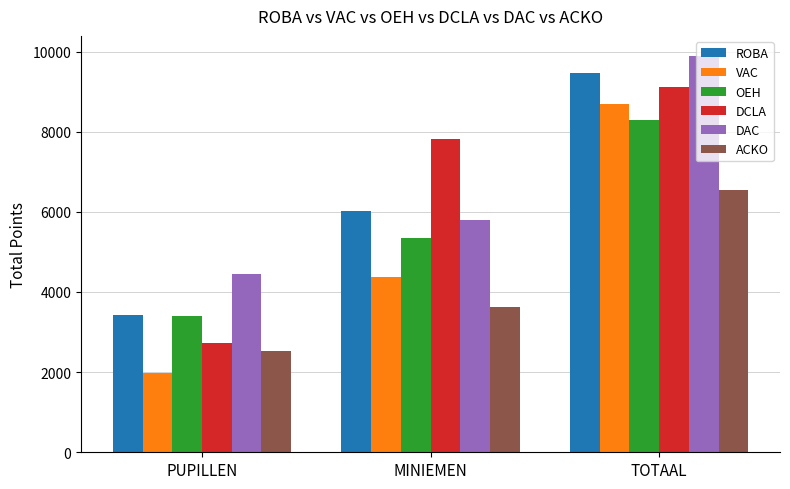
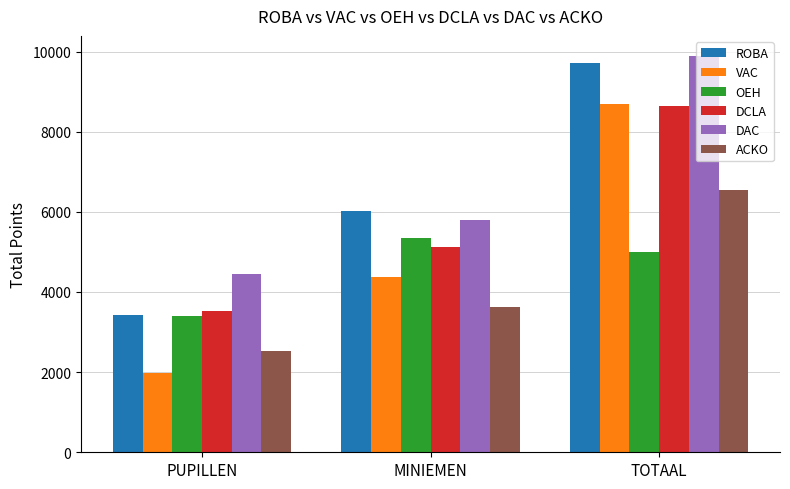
  {
    "ROBA": {
      "PUPILLEN": 3400,
      "MINIEMEN": 6000,
-     "TOTAAL": 9500
+     "TOTAAL": 9700
    },
    "VAC": {
      "PUPILLEN": 2000,
      "MINIEMEN": 4400,
      "TOTAAL": 8700
    },
    "OEH": {
      "PUPILLEN": 3400,
      "MINIEMEN": 5400,
-     "TOTAAL": 8300
+     "TOTAAL": 5000
    },
    "DCLA": {
-     "PUPILLEN": 2700,
-     "MINIEMEN": 7800,
-     "TOTAAL": 9100
+     "PUPILLEN": 3500,
+     "MINIEMEN": 5100,
+     "TOTAAL": 8700
    },
    "DAC": {
      "PUPILLEN": 4400,
      "MINIEMEN": 5800
    },
    "ACKO": {
      "PUPILLEN": 2500,
      "MINIEMEN": 3600,
      "TOTAAL": 6500
    }
  }
